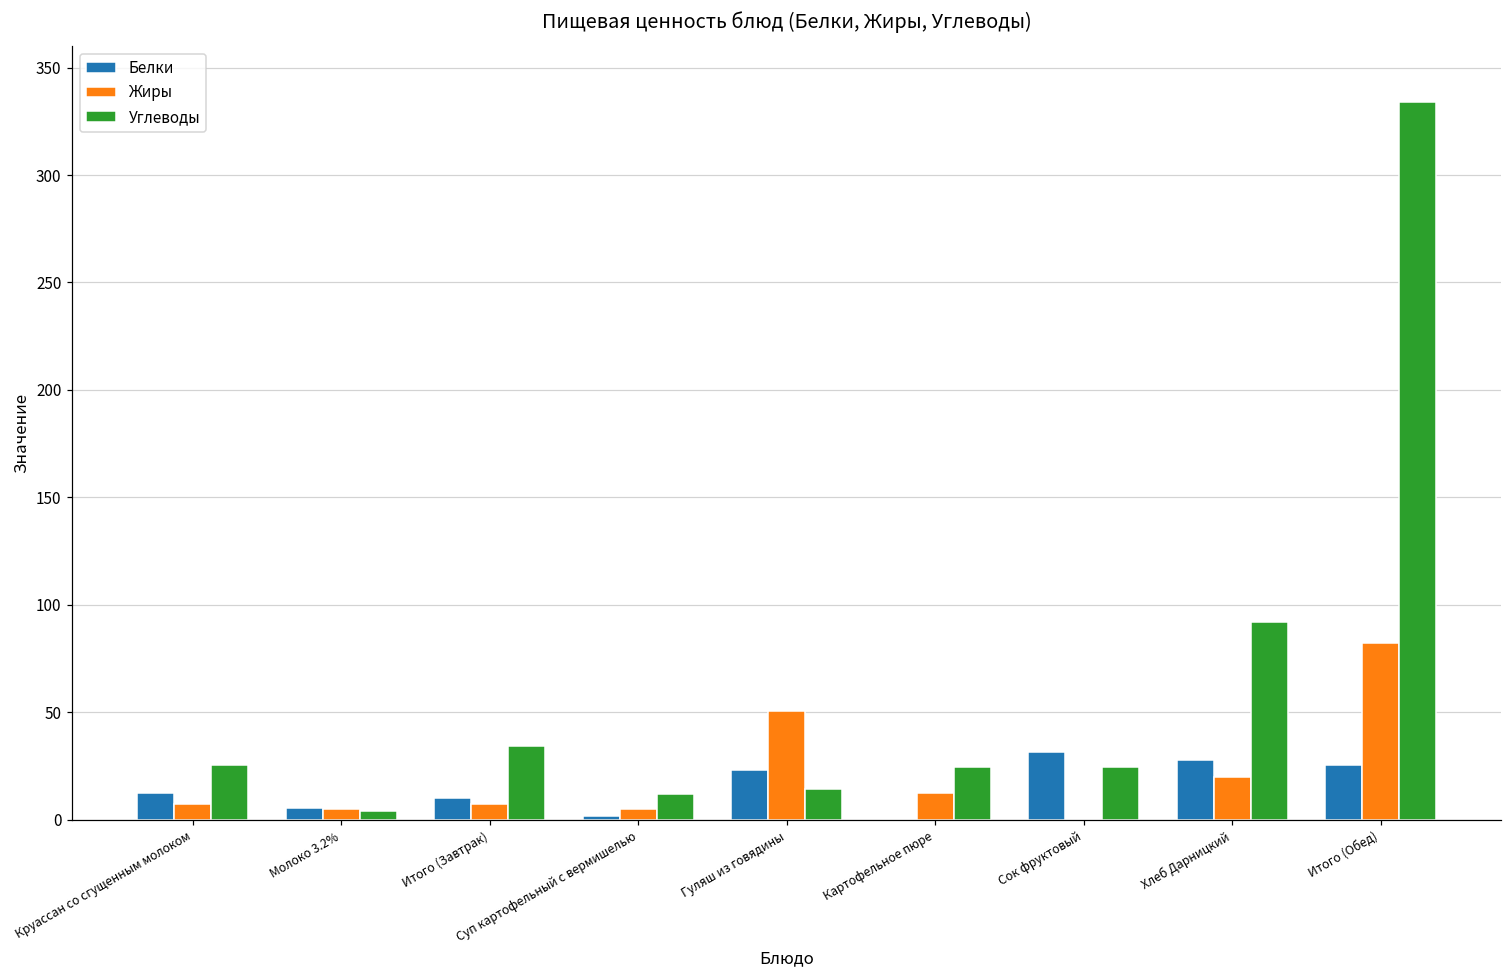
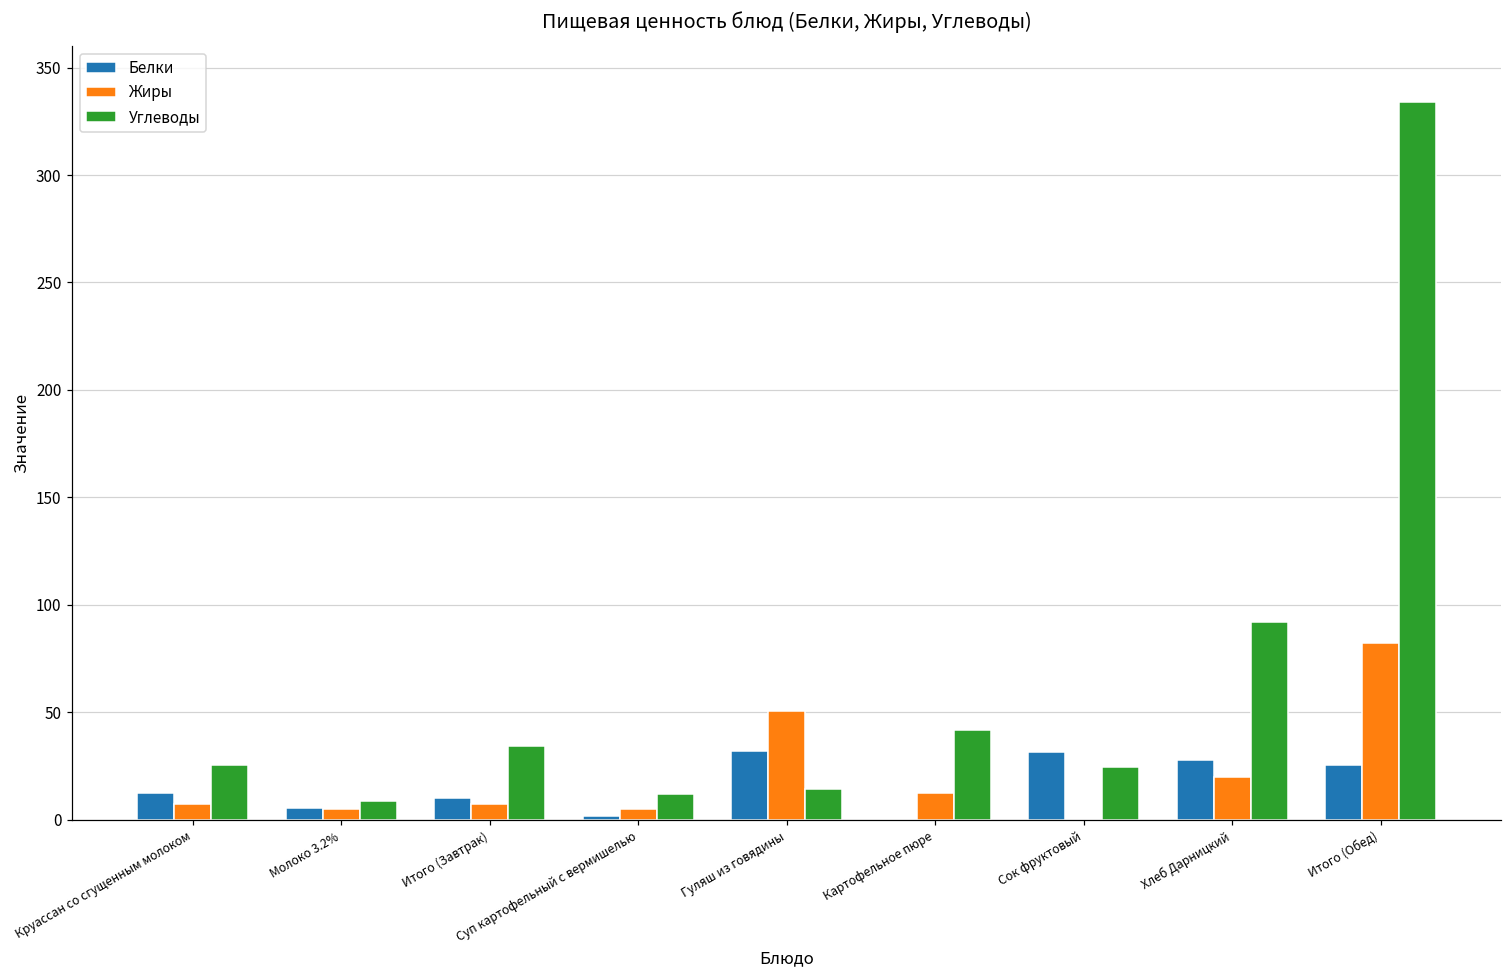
  {
    "Белки": {
      "Круассан со сгущенным молоком": 12,
      "Молоко 3.2%": 6,
      "Итого (Завтрак)": 10,
      "Суп картофельный с вермишелью": 2,
-     "Гуляш из говядины": 23,
+     "Гуляш из говядины": 32,
      "Картофельное пюре": 0,
      "Сок фруктовый": 32,
      "Хлеб Дарницкий": 28,
      "Итого (Обед)": 25
    },
    "Жиры": {
      "Круассан со сгущенным молоком": 7,
      "Молоко 3.2%": 5,
      "Итого (Завтрак)": 7,
      "Суп картофельный с вермишелью": 5,
      "Гуляш из говядины": 50,
      "Картофельное пюре": 13,
      "Сок фруктовый": 0,
      "Хлеб Дарницкий": 20,
      "Итого (Обед)": 82
    },
    "Углеводы": {
      "Круассан со сгущенным молоком": 26,
-     "Молоко 3.2%": 4,
+     "Молоко 3.2%": 9,
      "Итого (Завтрак)": 34,
      "Суп картофельный с вермишелью": 12,
      "Гуляш из говядины": 14,
-     "Картофельное пюре": 24,
+     "Картофельное пюре": 42,
      "Сок фруктовый": 24,
      "Хлеб Дарницкий": 92,
      "Итого (Обед)": 334
    }
  }
